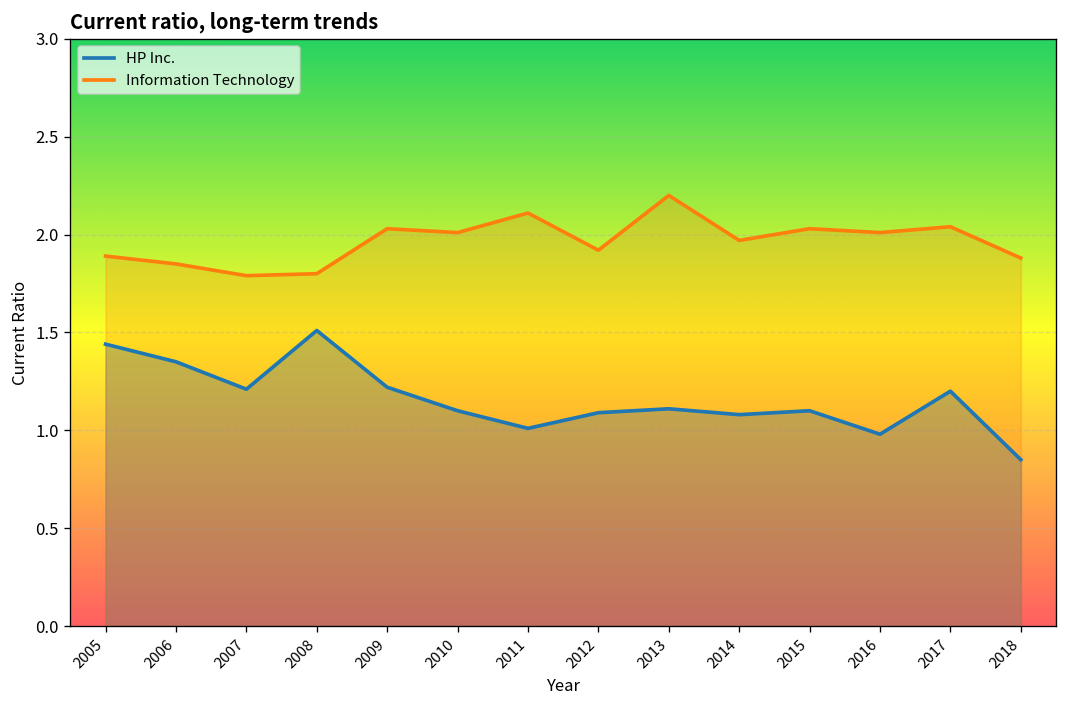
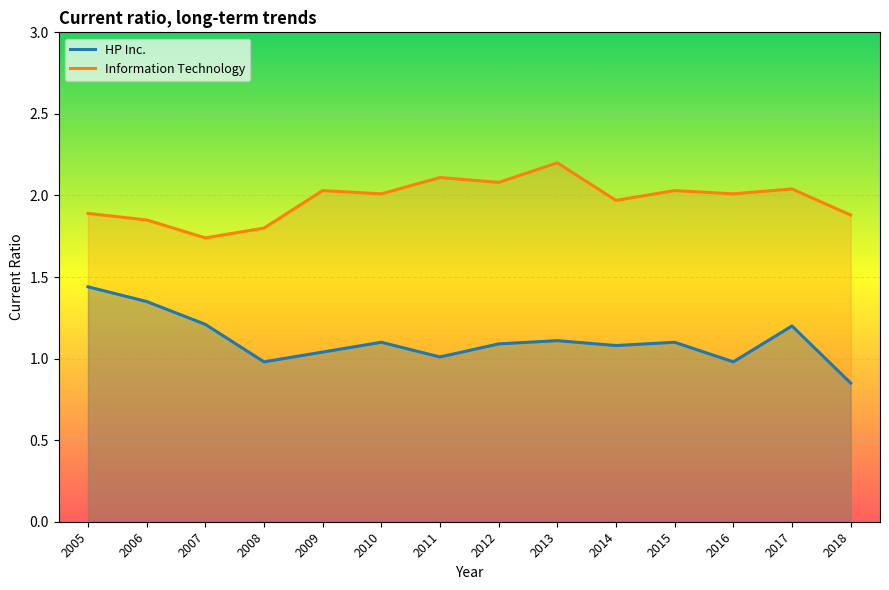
  {
    "HP Inc.": {
      "2005": 1.44,
      "2006": 1.35,
      "2007": 1.21,
-     "2008": 1.51,
-     "2009": 1.22,
+     "2008": 0.98,
+     "2009": 1.04,
      "2010": 1.10,
      "2011": 1.01,
      "2012": 1.09,
      "2013": 1.11,
      "2014": 1.08,
      "2015": 1.10,
      "2016": 0.98,
      "2017": 1.20,
      "2018": 0.85
    },
    "Information Technology": {
      "2005": 1.89,
      "2006": 1.85,
-     "2007": 1.79,
+     "2007": 1.74,
      "2008": 1.80,
      "2009": 2.03,
      "2010": 2.01,
      "2011": 2.11,
-     "2012": 1.92,
+     "2012": 2.08,
      "2013": 2.20,
      "2014": 1.97,
      "2015": 2.03,
      "2016": 2.01,
      "2017": 2.04,
      "2018": 1.88
    }
  }
